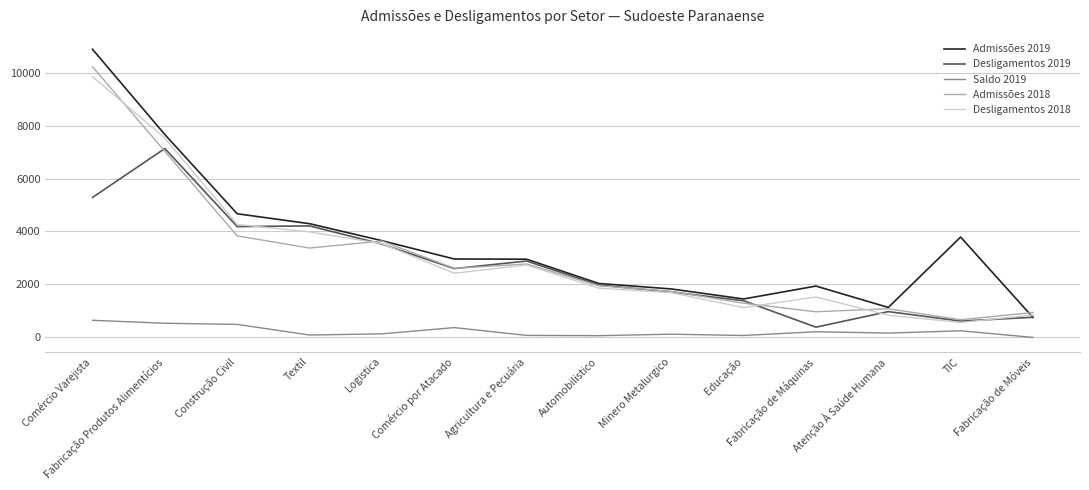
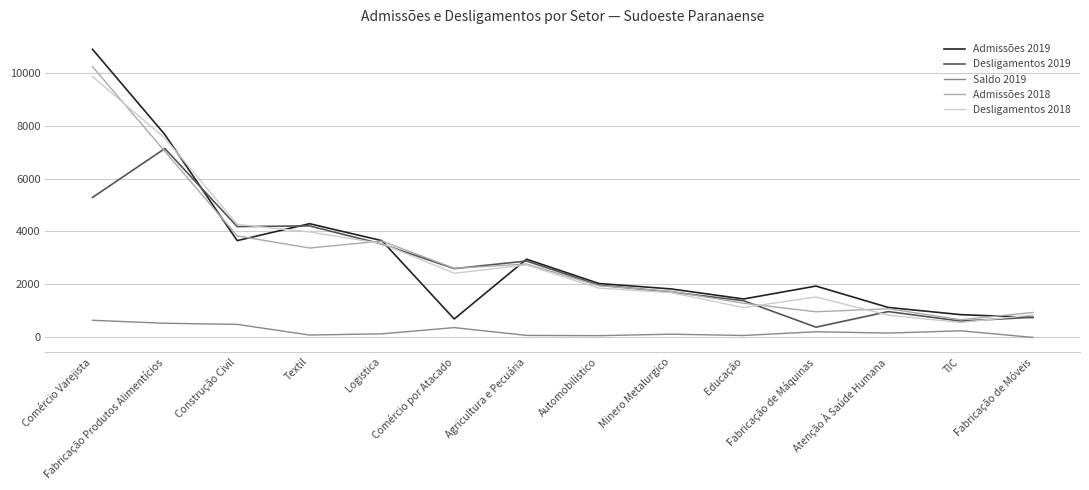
  {
    "Admissões 2019": {
      "Comércio Varejista": 10900,
      "Fabricação Produtos Alimentícios": 7700,
-     "Construção Civil": 4700,
-     "Comércio por Atacado": 3000,
+     "Construção Civil": 3700,
+     "Comércio por Atacado": 700,
      "Fabricação de Máquinas": 1900,
-     "TIC": 3800
+     "TIC": 900
    },
    "Desligamentos 2019": {
      "Comércio Varejista": 5300,
      "Fabricação Produtos Alimentícios": 7100,
      "Fabricação de Máquinas": 400,
      "Atenção À Saúde Humana": 1000
    }
  }
